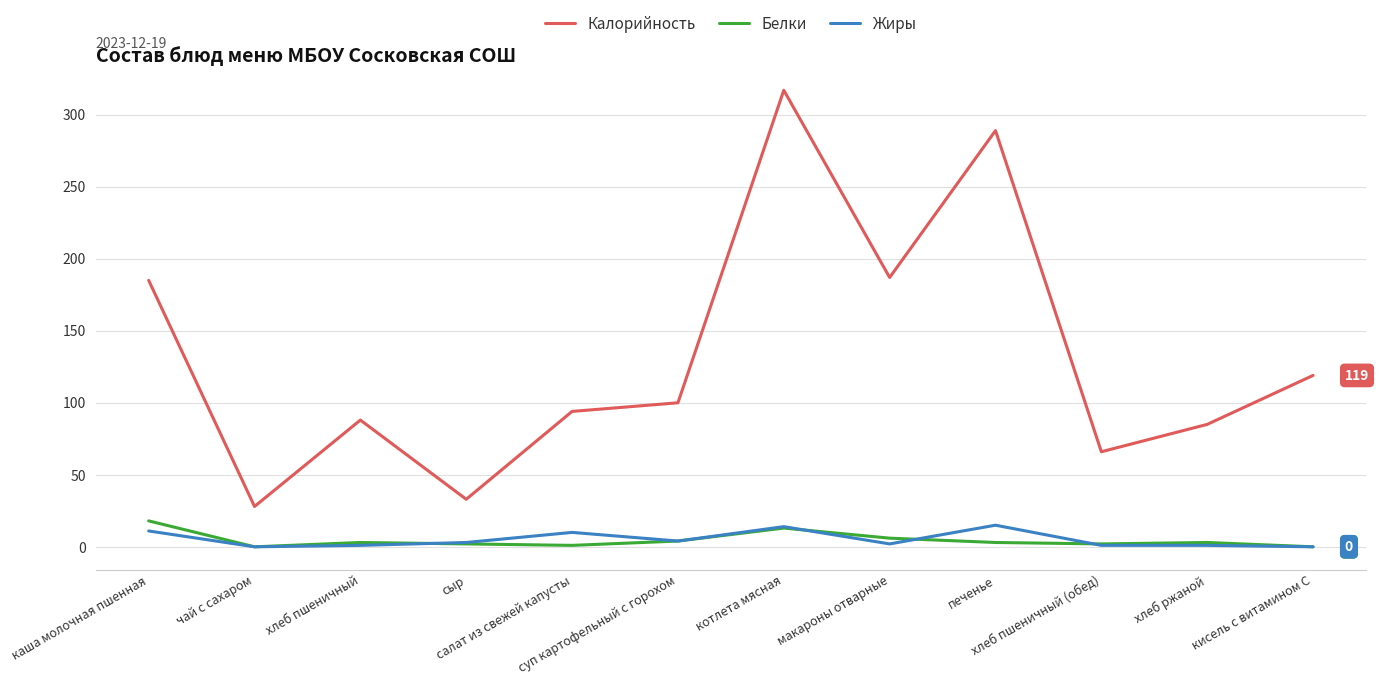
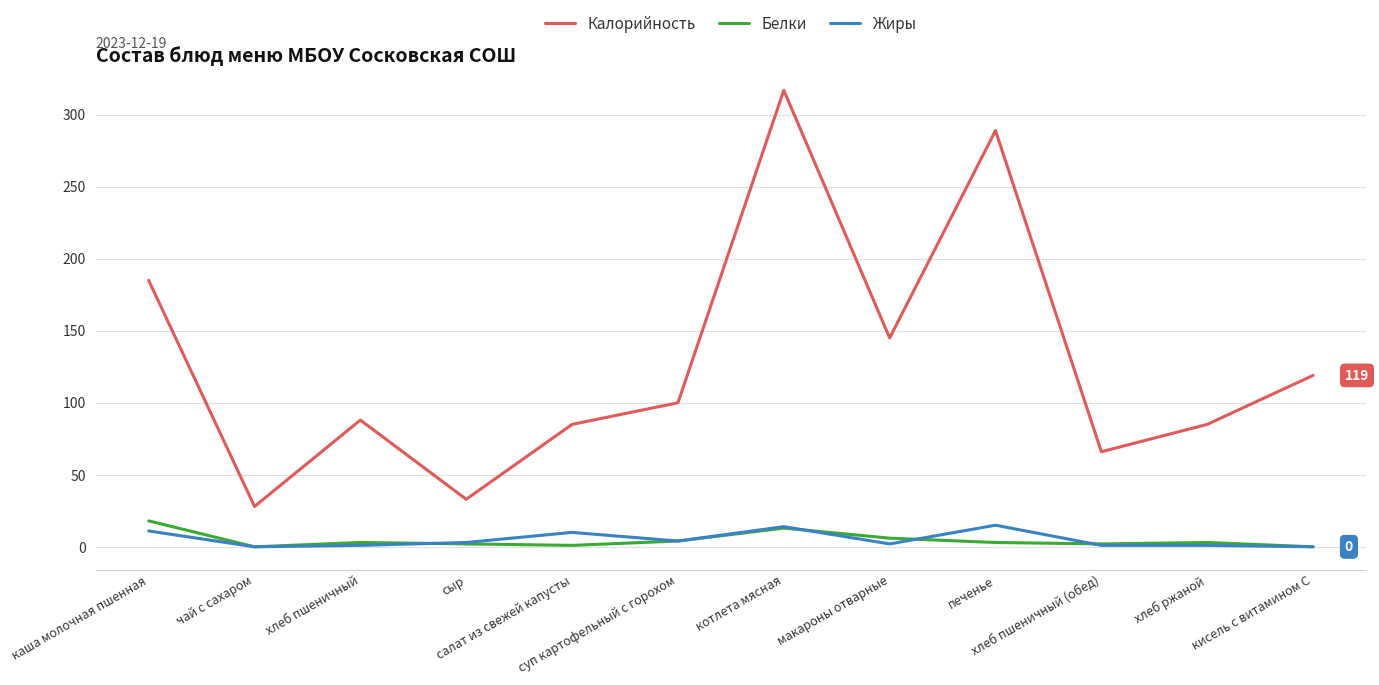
  {
    "Калорийность": {
      "каша молочная пшенная": 185,
      "чай с сахаром": 28,
      "хлеб пшеничный": 88,
      "сыр": 33,
-     "салат из свежей капусты": 94,
+     "салат из свежей капусты": 85,
      "суп картофельный с горохом": 100,
      "котлета мясная": 317,
-     "макароны отварные": 187,
+     "макароны отварные": 145,
      "печенье": 289,
      "хлеб пшеничный (обед)": 66,
      "хлеб ржаной": 85,
      "кисель с витамином С": 119
    },
    "Белки": {
      "каша молочная пшенная": 18,
      "хлеб пшеничный": 3,
      "салат из свежей капусты": 1,
      "макароны отварные": 6,
      "печенье": 3,
      "хлеб ржаной": 3
    },
    "Жиры": {
      "каша молочная пшенная": 11,
      "хлеб пшеничный": 1,
      "салат из свежей капусты": 10,
      "макароны отварные": 2,
      "печенье": 15,
      "хлеб ржаной": 1
    }
  }
